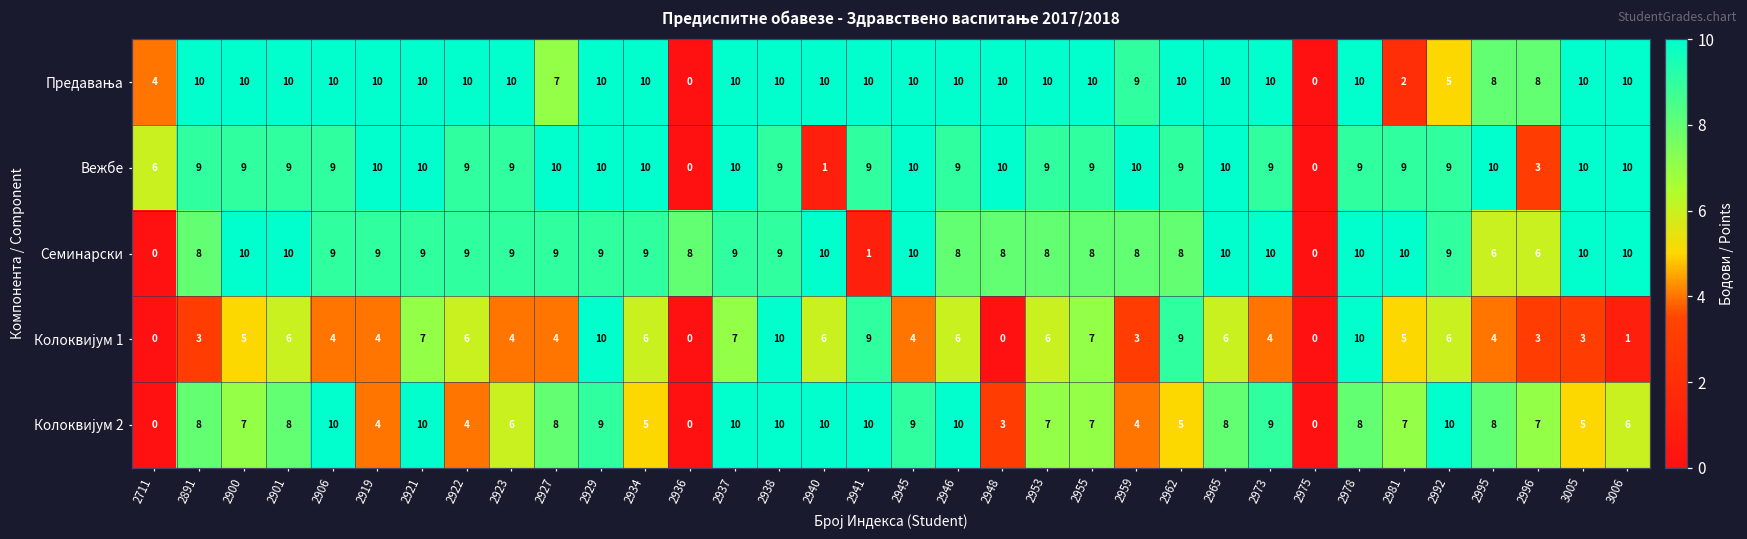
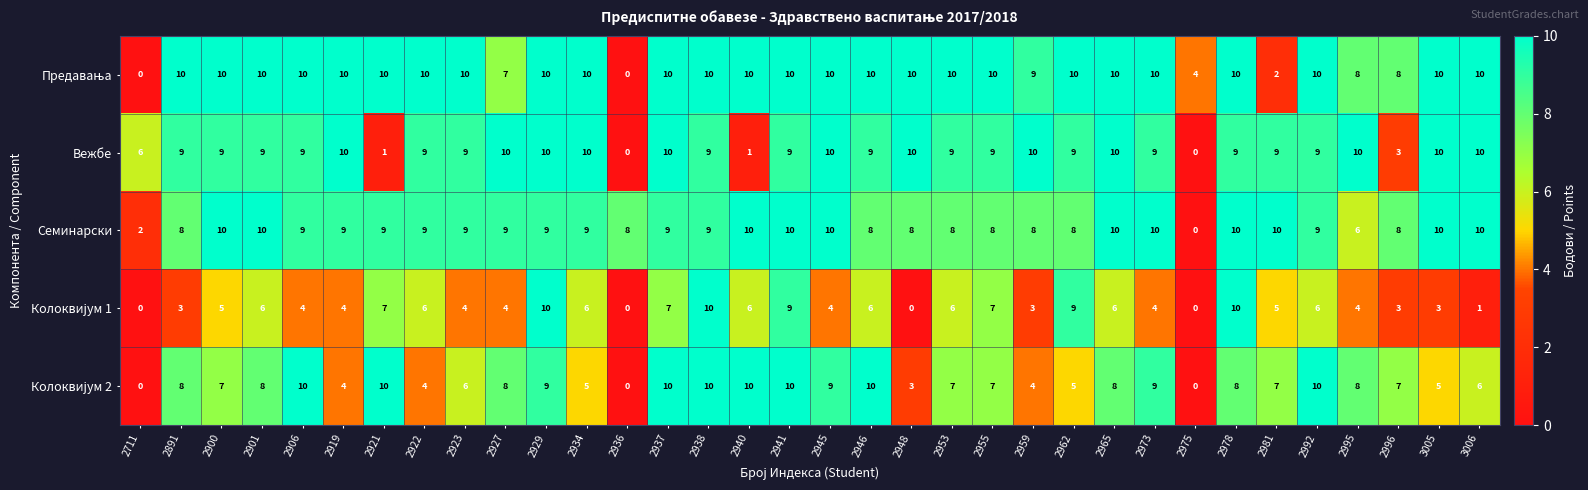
  {
    "Предавања": {
-     "2711": 4,
+     "2711": 0,
      "2891": 10,
      "2900": 10,
      "2901": 10,
      "2906": 10,
      "2919": 10,
      "2921": 10,
      "2922": 10,
      "2923": 10,
      "2927": 7,
      "2929": 10,
      "2934": 10,
      "2936": 0,
      "2937": 10,
      "2938": 10,
      "2940": 10,
      "2941": 10,
      "2945": 10,
      "2946": 10,
      "2948": 10,
      "2953": 10,
      "2955": 10,
      "2959": 9,
      "2962": 10,
      "2965": 10,
      "2973": 10,
-     "2975": 0,
+     "2975": 4,
      "2978": 10,
      "2981": 2,
-     "2992": 5,
+     "2992": 10,
      "2995": 8,
      "2996": 8,
      "3005": 10,
      "3006": 10
    },
    "Вежбе": {
      "2711": 6,
      "2891": 9,
      "2900": 9,
      "2901": 9,
      "2906": 9,
      "2919": 10,
-     "2921": 10,
+     "2921": 1,
      "2922": 9,
      "2923": 9,
      "2927": 10,
      "2929": 10,
      "2934": 10,
      "2936": 0,
      "2937": 10,
      "2938": 9,
      "2940": 1,
      "2941": 9,
      "2945": 10,
      "2946": 9,
      "2948": 10,
      "2953": 9,
      "2955": 9,
      "2959": 10,
      "2962": 9,
      "2965": 10,
      "2973": 9,
      "2975": 0,
      "2978": 9,
      "2981": 9,
      "2992": 9,
      "2995": 10,
      "2996": 3,
      "3005": 10,
      "3006": 10
    },
    "Семинарски": {
-     "2711": 0,
+     "2711": 2,
      "2891": 8,
      "2900": 10,
      "2901": 10,
      "2906": 9,
      "2919": 9,
      "2921": 9,
      "2922": 9,
      "2923": 9,
      "2927": 9,
      "2929": 9,
      "2934": 9,
      "2936": 8,
      "2937": 9,
      "2938": 9,
      "2940": 10,
-     "2941": 1,
+     "2941": 10,
      "2945": 10,
      "2946": 8,
      "2948": 8,
      "2953": 8,
      "2955": 8,
      "2959": 8,
      "2962": 8,
      "2965": 10,
      "2973": 10,
      "2975": 0,
      "2978": 10,
      "2981": 10,
      "2992": 9,
      "2995": 6,
-     "2996": 6,
+     "2996": 8,
      "3005": 10,
      "3006": 10
    },
    "Колоквијум 1": {
      "2711": 0,
      "2891": 3,
      "2900": 5,
      "2901": 6,
      "2906": 4,
      "2919": 4,
      "2921": 7,
      "2922": 6,
      "2923": 4,
      "2927": 4,
      "2929": 10,
      "2934": 6,
      "2936": 0,
      "2937": 7,
      "2938": 10,
      "2940": 6,
      "2941": 9,
      "2945": 4,
      "2946": 6,
      "2948": 0,
      "2953": 6,
      "2955": 7,
      "2959": 3,
      "2962": 9,
      "2965": 6,
      "2973": 4,
      "2975": 0,
      "2978": 10,
      "2981": 5,
      "2992": 6,
      "2995": 4,
      "2996": 3,
      "3005": 3,
      "3006": 1
    },
    "Колоквијум 2": {
      "2711": 0,
      "2891": 8,
      "2900": 7,
      "2901": 8,
      "2906": 10,
      "2919": 4,
      "2921": 10,
      "2922": 4,
      "2923": 6,
      "2927": 8,
      "2929": 9,
      "2934": 5,
      "2936": 0,
      "2937": 10,
      "2938": 10,
      "2940": 10,
      "2941": 10,
      "2945": 9,
      "2946": 10,
      "2948": 3,
      "2953": 7,
      "2955": 7,
      "2959": 4,
      "2962": 5,
      "2965": 8,
      "2973": 9,
      "2975": 0,
      "2978": 8,
      "2981": 7,
      "2992": 10,
      "2995": 8,
      "2996": 7,
      "3005": 5,
      "3006": 6
    }
  }
